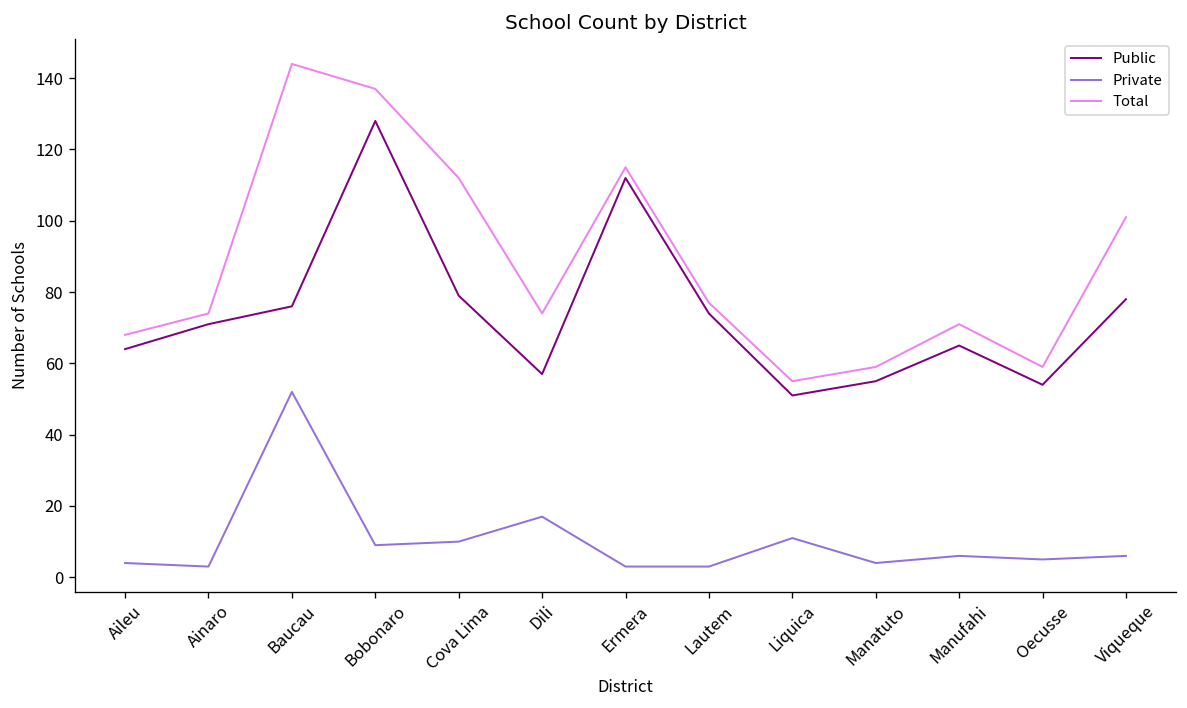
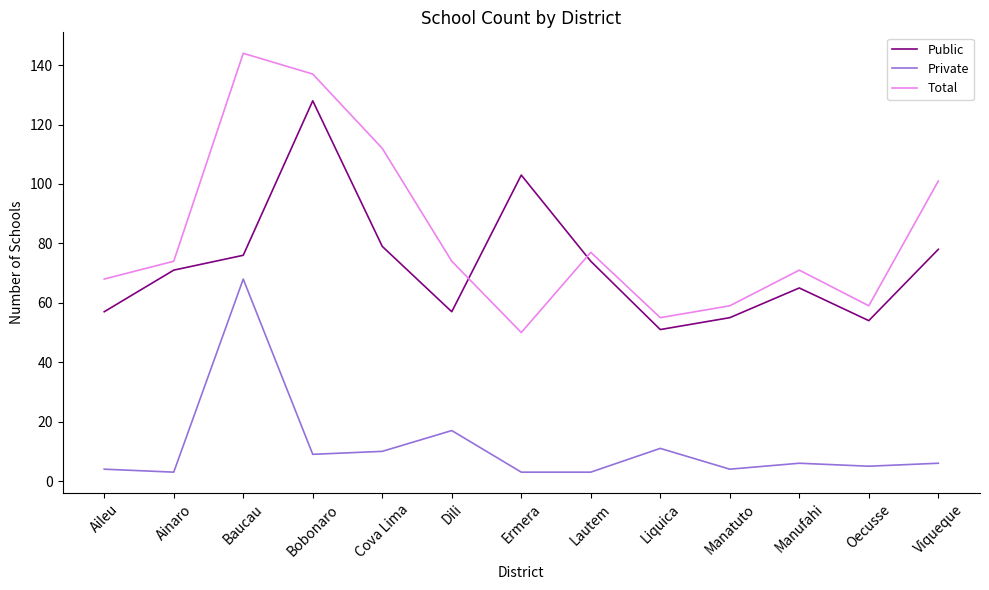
  {
    "Public": {
-     "Aileu": 64,
+     "Aileu": 57,
      "Ainaro": 71,
      "Baucau": 76,
      "Bobonaro": 128,
      "Cova Lima": 79,
      "Dili": 57,
-     "Ermera": 112,
+     "Ermera": 103,
      "Lautem": 74,
      "Liquica": 51,
      "Manatuto": 55,
      "Manufahi": 65,
      "Oecusse": 54,
      "Viqueque": 78
    },
    "Private": {
      "Aileu": 4,
      "Ainaro": 3,
-     "Baucau": 52,
+     "Baucau": 68,
      "Bobonaro": 9,
      "Cova Lima": 10,
      "Dili": 17,
      "Ermera": 3,
      "Lautem": 3,
      "Liquica": 11,
      "Manatuto": 4,
      "Manufahi": 6,
      "Oecusse": 5,
      "Viqueque": 6
    },
    "Total": {
      "Aileu": 68,
      "Ainaro": 74,
      "Baucau": 144,
      "Bobonaro": 137,
      "Cova Lima": 112,
      "Dili": 74,
-     "Ermera": 115,
+     "Ermera": 50,
      "Lautem": 77,
      "Liquica": 55,
      "Manatuto": 59,
      "Manufahi": 71,
      "Oecusse": 59,
      "Viqueque": 101
    }
  }
